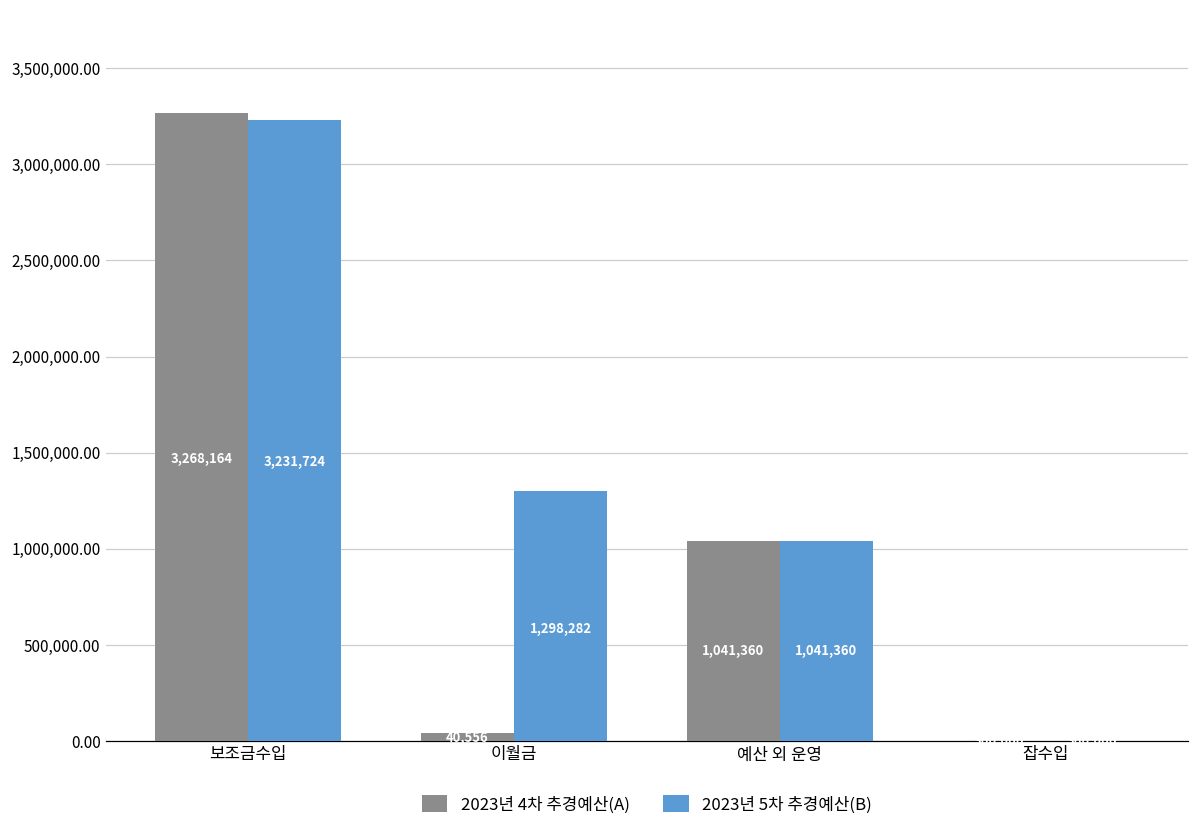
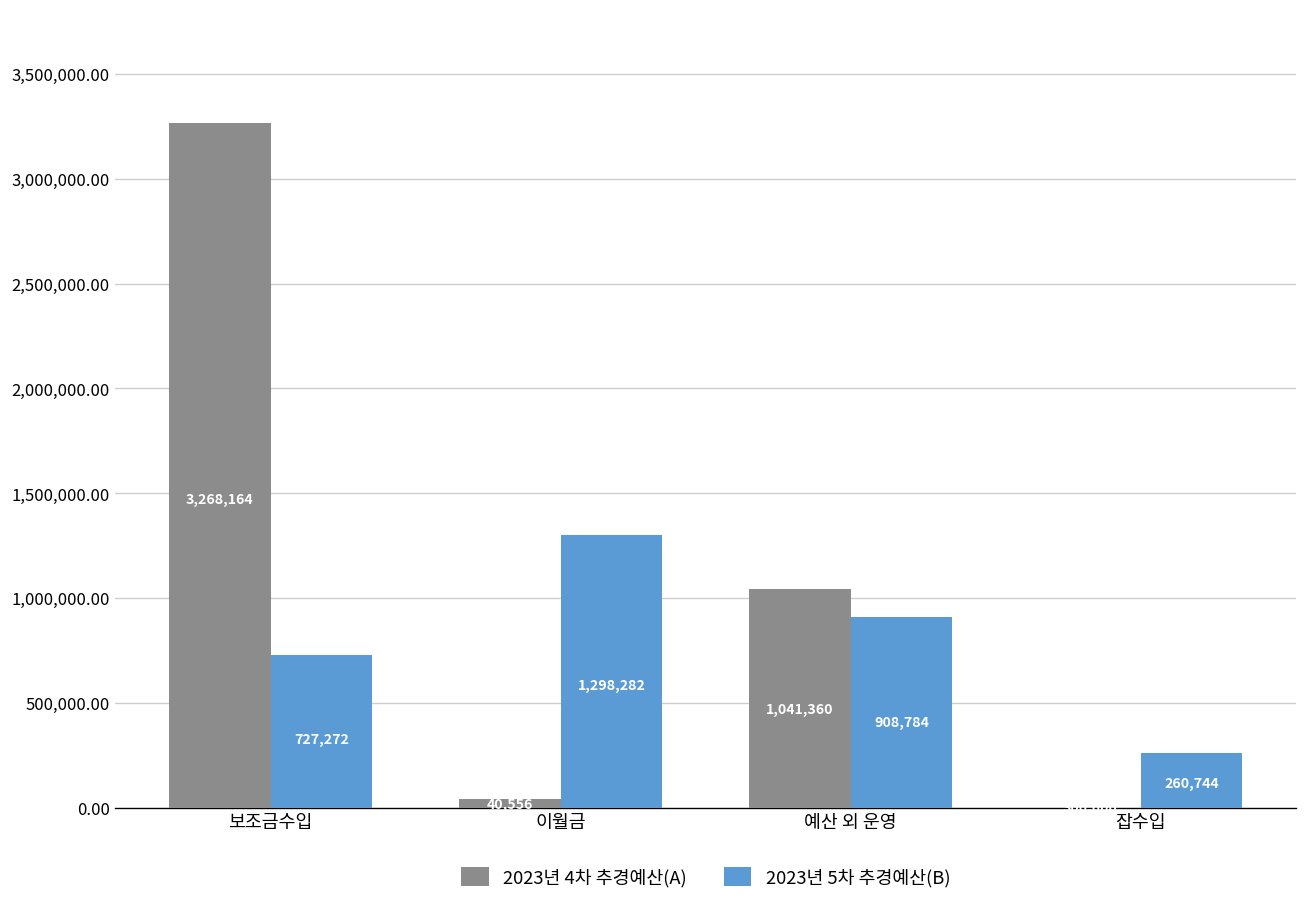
  {
    "2023년 4차 추경예산(A)": {
      "보조금수입": "3,268,164",
      "예산 외 운영": "1,041,360"
    },
    "2023년 5차 추경예산(B)": {
-     "보조금수입": "3,231,724",
+     "보조금수입": "727,272",
      "이월금": "1,298,282",
-     "예산 외 운영": "1,041,360",
-     "잡수입": "0"
+     "예산 외 운영": "908,784",
+     "잡수입": "260,000"
    }
  }
